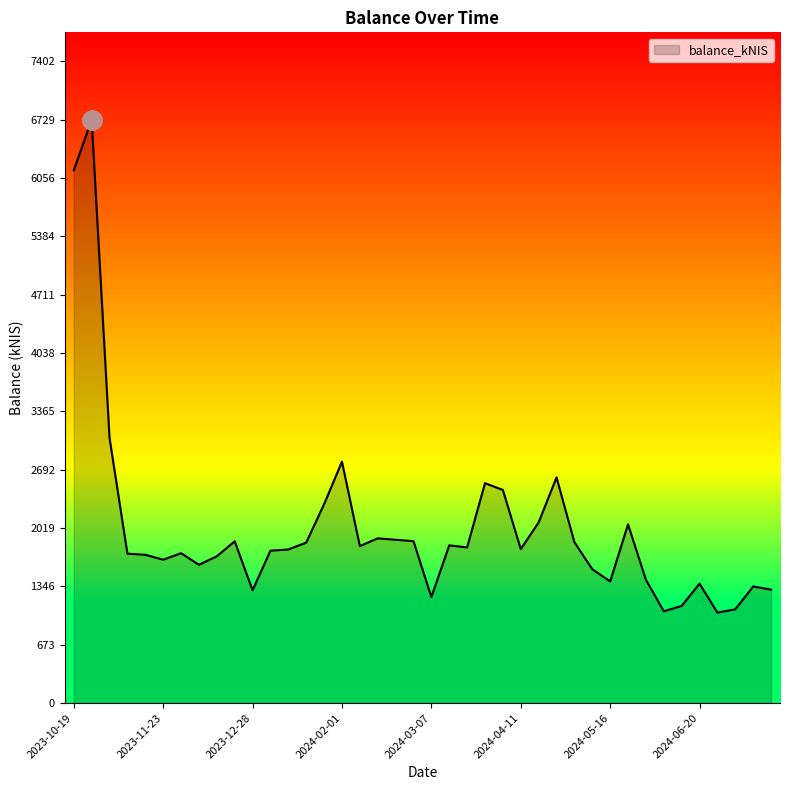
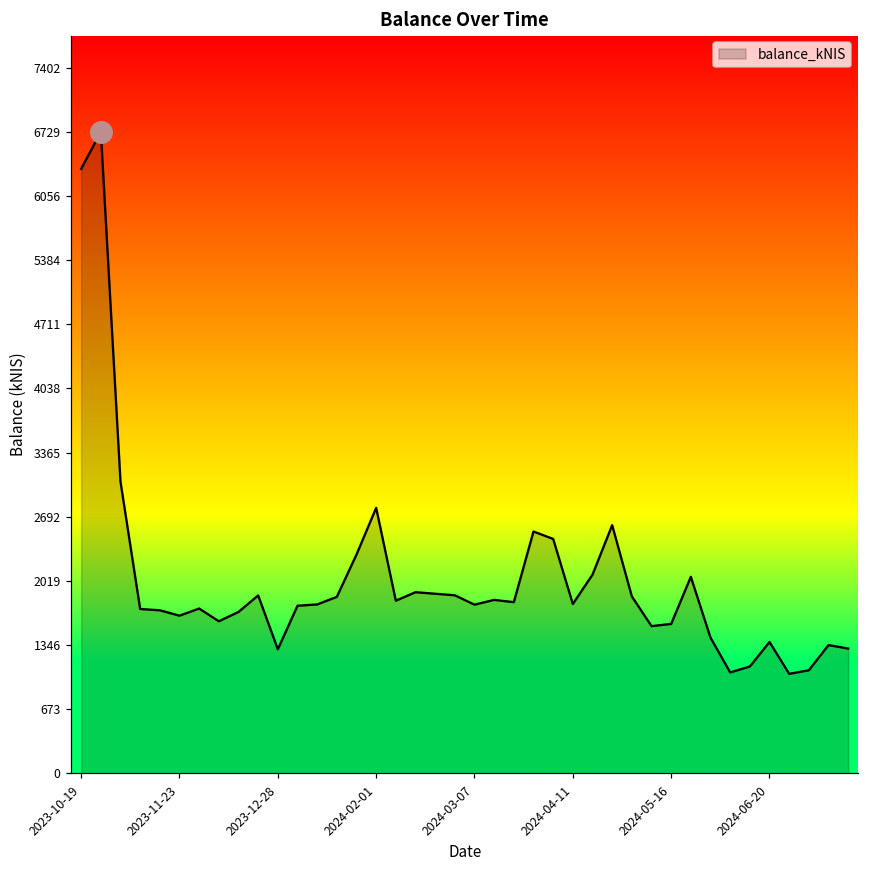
  {
    "balance_kNIS": {
-     "2023-10-19": 6100,
+     "2023-10-19": 6300,
      "2023-11-23": 1700,
      "2023-12-28": 1300,
      "2024-02-01": 2800,
-     "2024-03-07": 1200,
+     "2024-03-07": 1800,
      "2024-04-11": 1800,
-     "2024-05-16": 1400,
+     "2024-05-16": 1600,
      "2024-06-20": 1400
    }
  }
